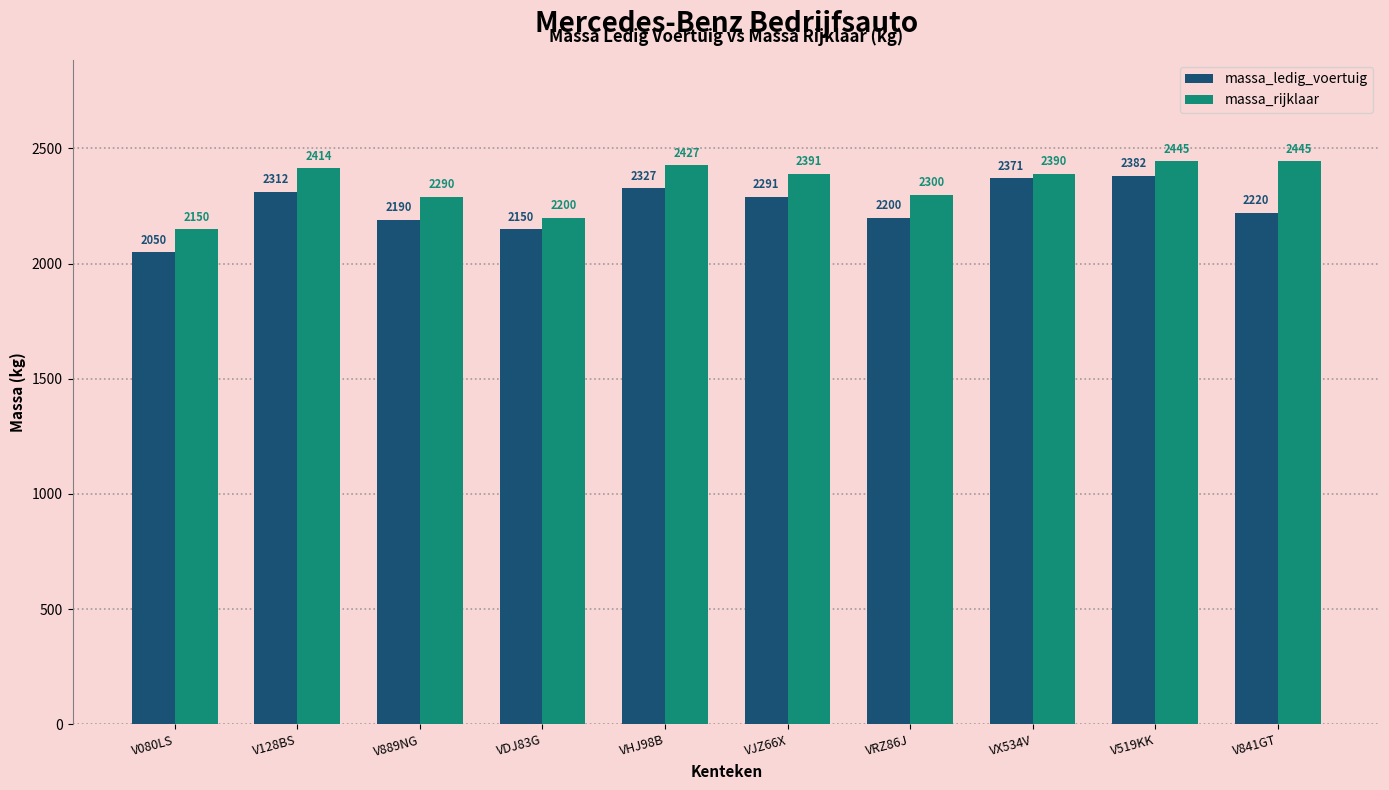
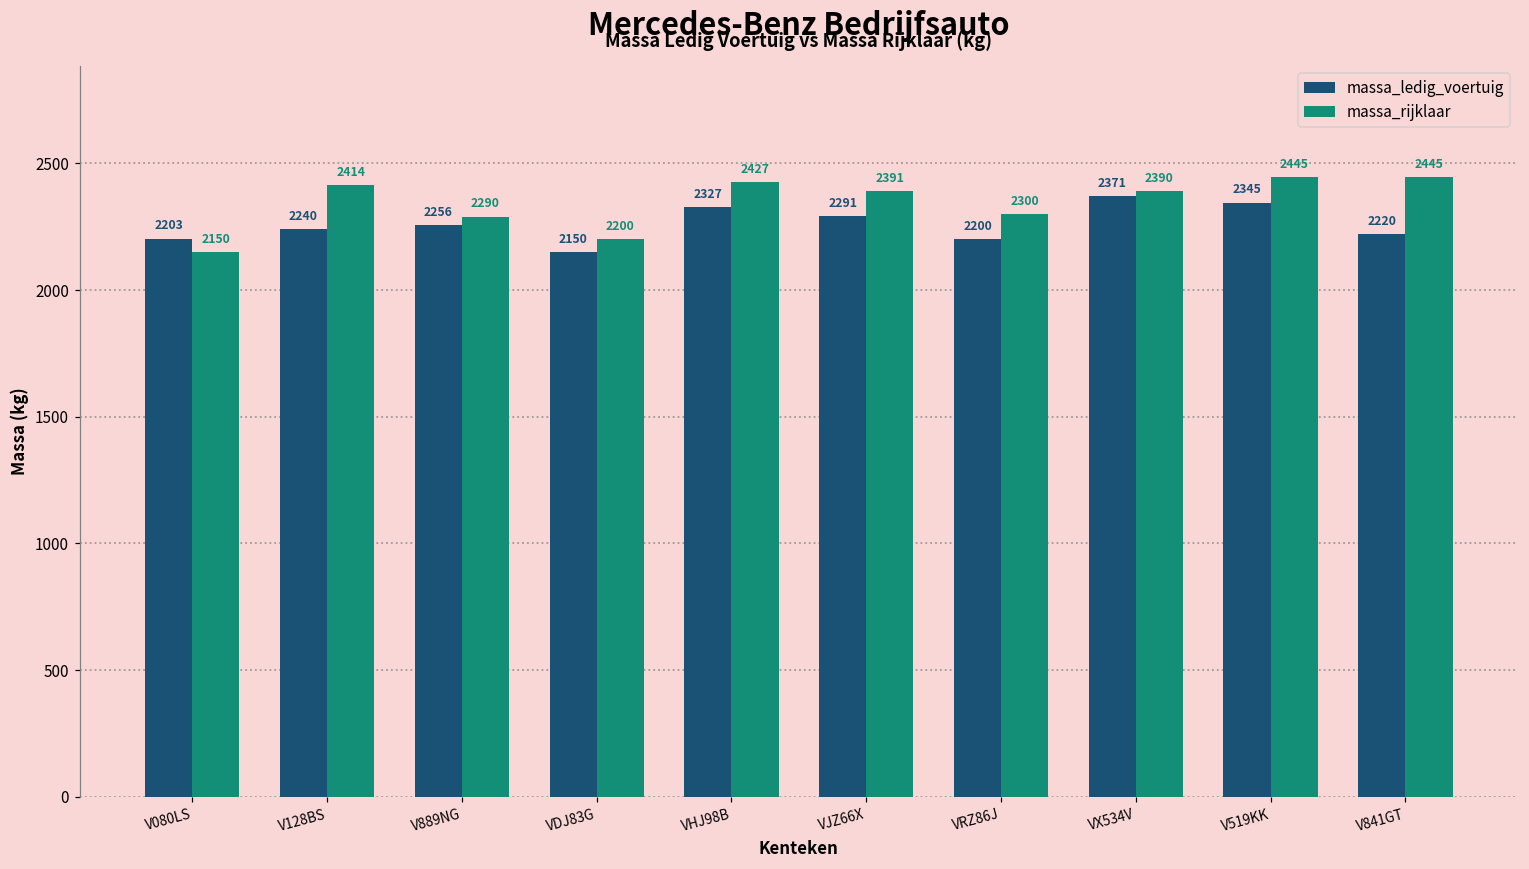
  {
    "massa_ledig_voertuig": {
-     "V080LS": 2050,
-     "V128BS": 2312,
-     "V889NG": 2190,
+     "V080LS": 2203,
+     "V128BS": 2240,
+     "V889NG": 2256,
      "VDJ83G": 2150,
      "VHJ98B": 2327,
      "VJZ66X": 2291,
      "VRZ86J": 2200,
      "VX534V": 2371,
-     "V519KK": 2382,
+     "V519KK": 2345,
      "V841GT": 2220
    },
    "massa_rijklaar": {
      "V080LS": 2150,
      "V128BS": 2414,
      "V889NG": 2290,
      "VDJ83G": 2200,
      "VHJ98B": 2427,
      "VJZ66X": 2391,
      "VRZ86J": 2300,
      "VX534V": 2390,
      "V519KK": 2445,
      "V841GT": 2445
    }
  }
